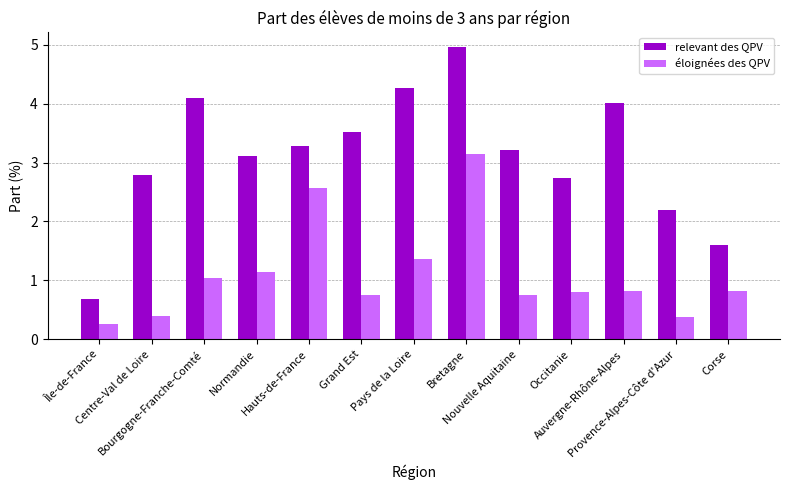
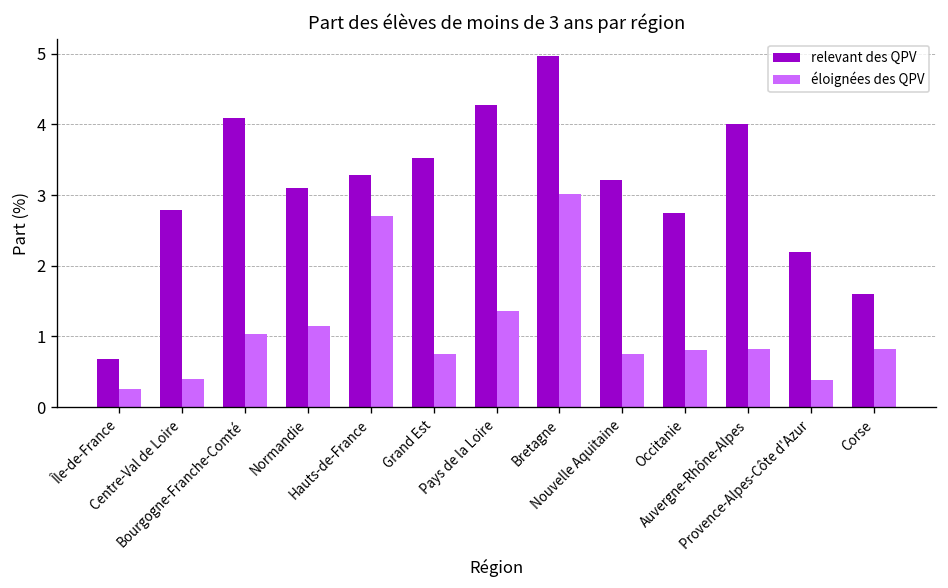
  {
    "relevant des QPV": {
      "Île-de-France": 0.7,
      "Centre-Val de Loire": 2.8,
      "Bourgogne-Franche-Comté": 4.1,
      "Normandie": 3.1,
      "Hauts-de-France": 3.3,
      "Grand Est": 3.5,
      "Pays de la Loire": 4.3,
      "Bretagne": 5.0,
      "Nouvelle Aquitaine": 3.2,
      "Occitanie": 2.7,
      "Auvergne-Rhône-Alpes": 4.0,
      "Provence-Alpes-Côte d'Azur": 2.2,
      "Corse": 1.6
    },
    "éloignées des QPV": {
      "Île-de-France": 0.3,
      "Centre-Val de Loire": 0.4,
      "Bourgogne-Franche-Comté": 1.0,
      "Normandie": 1.2,
-     "Hauts-de-France": 2.6,
+     "Hauts-de-France": 2.7,
      "Grand Est": 0.8,
      "Pays de la Loire": 1.4,
-     "Bretagne": 3.2,
+     "Bretagne": 3.0,
      "Nouvelle Aquitaine": 0.8,
      "Occitanie": 0.8,
      "Auvergne-Rhône-Alpes": 0.8,
      "Provence-Alpes-Côte d'Azur": 0.4,
      "Corse": 0.8
    }
  }
